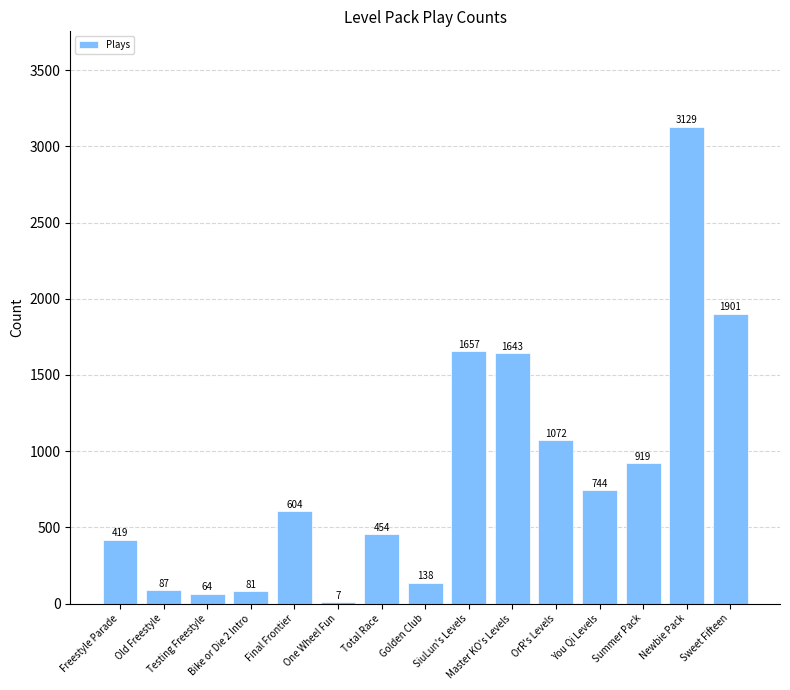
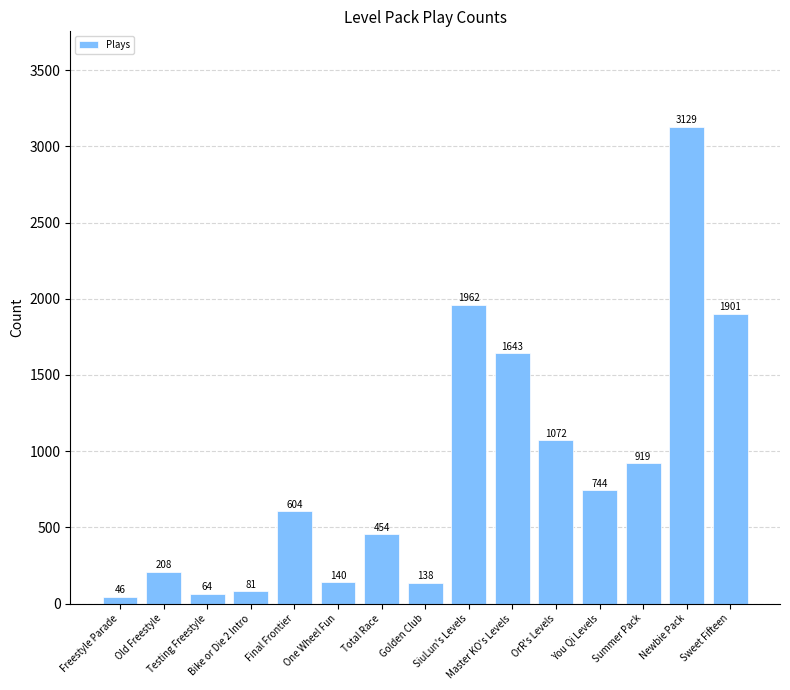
  {
-   "Freestyle Parade": 419,
-   "Old Freestyle": 87,
+   "Freestyle Parade": 46,
+   "Old Freestyle": 208,
    "Testing Freestyle": 64,
    "Bike or Die 2 Intro": 81,
    "Final Frontier": 604,
-   "One Wheel Fun": 7,
+   "One Wheel Fun": 140,
    "Total Race": 454,
    "Golden Club": 138,
-   "SiuLun's Levels": 1657,
+   "SiuLun's Levels": 1962,
    "Master KO's Levels": 1643,
    "OrR's Levels": 1072,
    "You Qi Levels": 744,
    "Summer Pack": 919,
    "Newbie Pack": 3129,
    "Sweet Fifteen": 1901
  }
